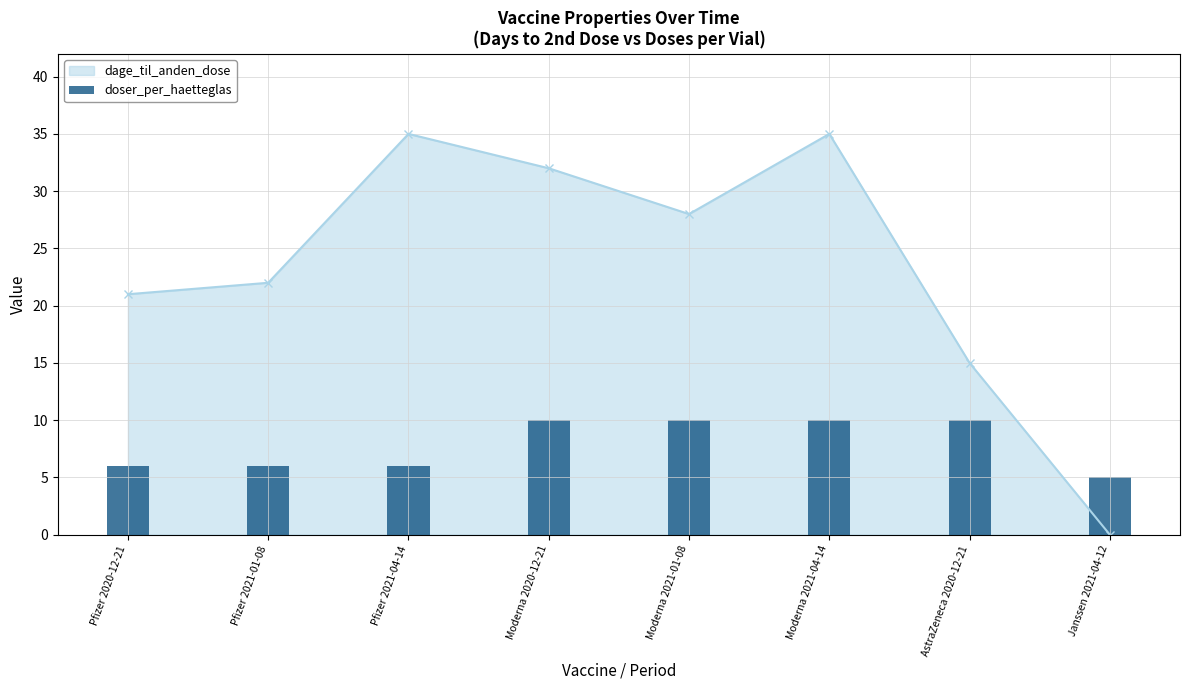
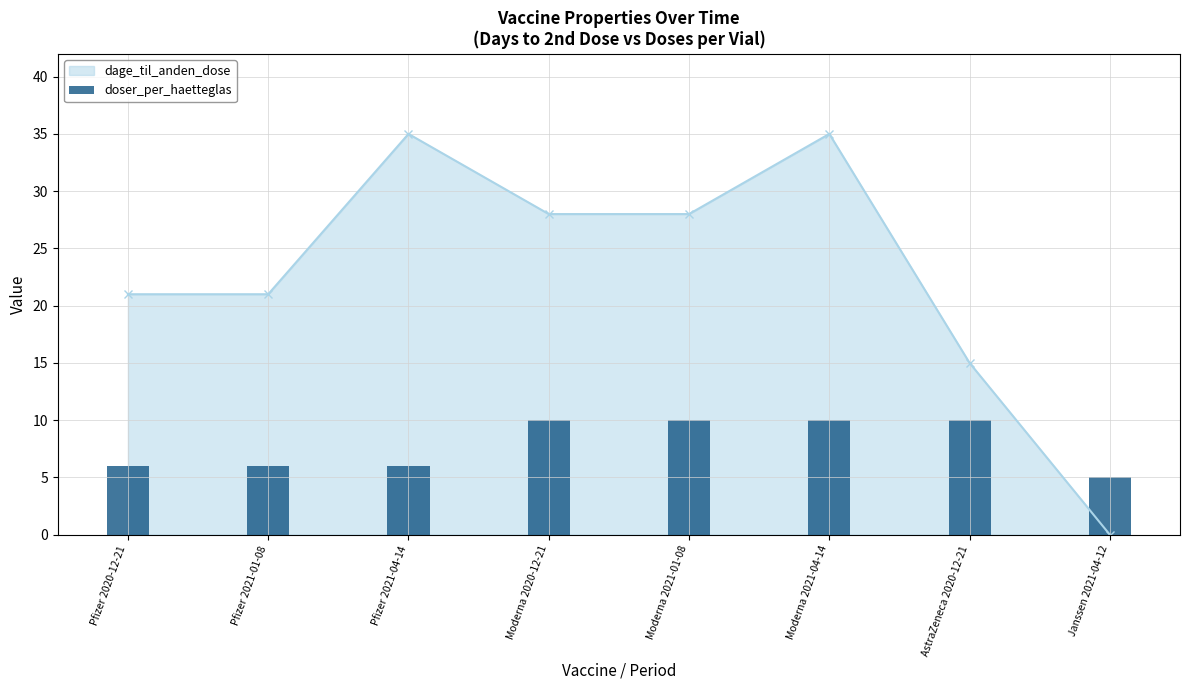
  {
    "dage_til_anden_dose": {
      "Pfizer 2020-12-21": 21,
-     "Pfizer 2021-01-08": 22,
+     "Pfizer 2021-01-08": 21,
      "Pfizer 2021-04-14": 35,
-     "Moderna 2020-12-21": 32,
+     "Moderna 2020-12-21": 28,
      "Moderna 2021-01-08": 28,
      "Moderna 2021-04-14": 35,
      "AstraZeneca 2020-12-21": 15,
      "Janssen 2021-04-12": 0
    },
    "doser_per_haetteglas": {
      "Pfizer 2020-12-21": 6,
      "Pfizer 2021-01-08": 6,
      "Pfizer 2021-04-14": 6,
      "Moderna 2020-12-21": 10,
      "Moderna 2021-01-08": 10,
      "Moderna 2021-04-14": 10,
      "AstraZeneca 2020-12-21": 10,
      "Janssen 2021-04-12": 5
    }
  }
